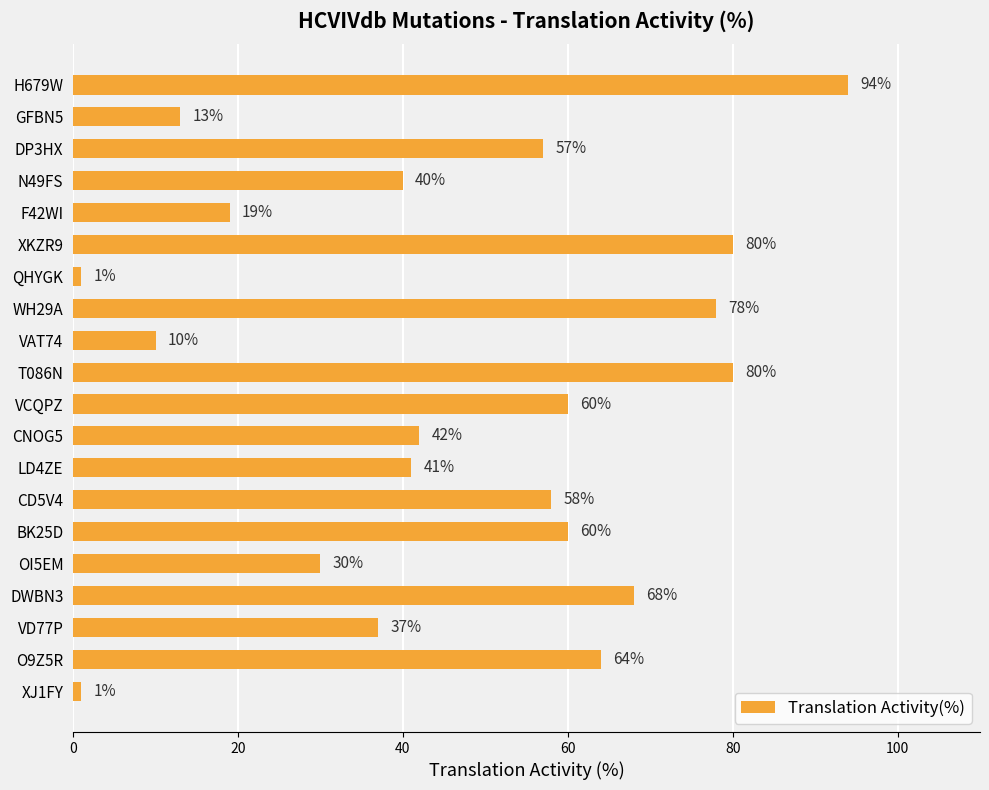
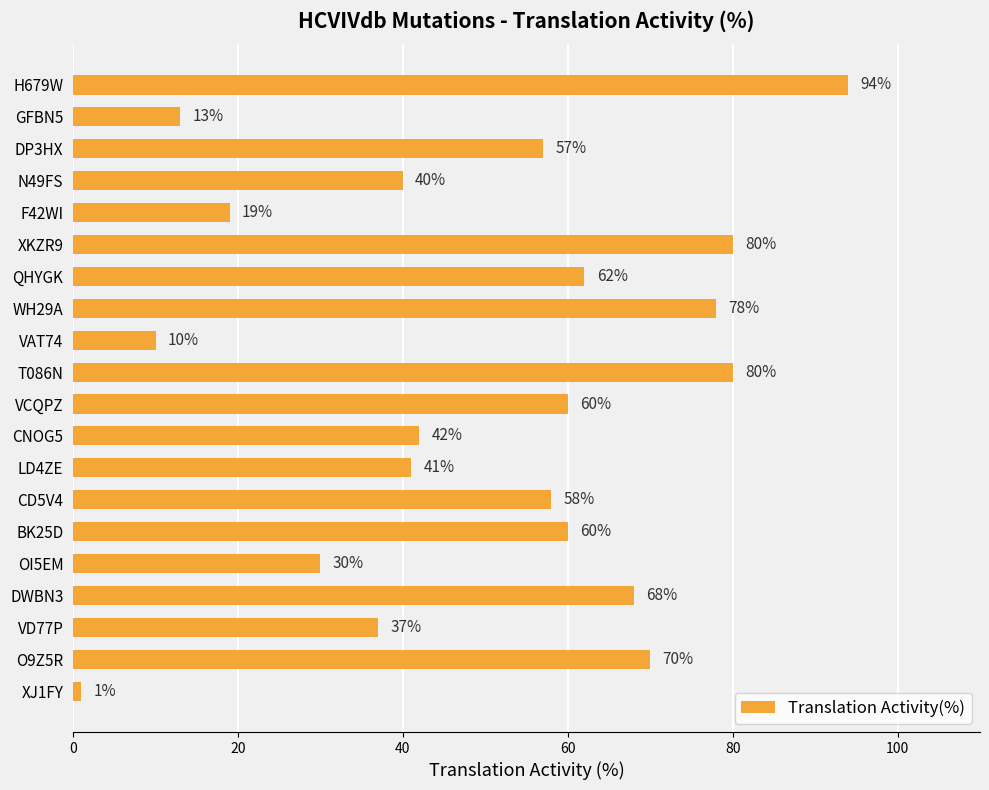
  {
    "H679W": "94%",
    "GFBN5": "13%",
    "DP3HX": "57%",
    "N49FS": "40%",
    "F42WI": "19%",
    "XKZR9": "80%",
-   "QHYGK": "1%",
+   "QHYGK": "62%",
    "WH29A": "78%",
    "VAT74": "10%",
    "T086N": "80%",
    "VCQPZ": "60%",
    "CNOG5": "42%",
    "LD4ZE": "41%",
    "CD5V4": "58%",
    "BK25D": "60%",
    "OI5EM": "30%",
    "DWBN3": "68%",
    "VD77P": "37%",
-   "O9Z5R": "64%",
+   "O9Z5R": "70%",
    "XJ1FY": "1%"
  }
